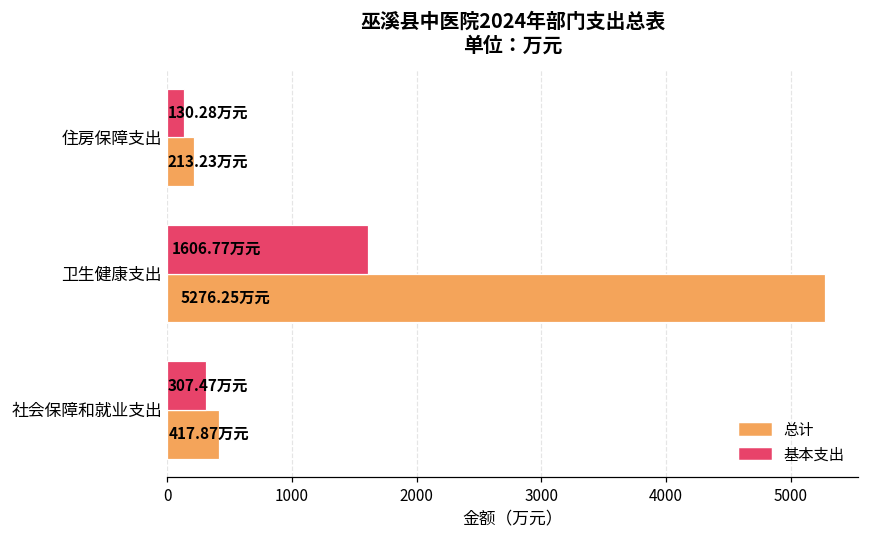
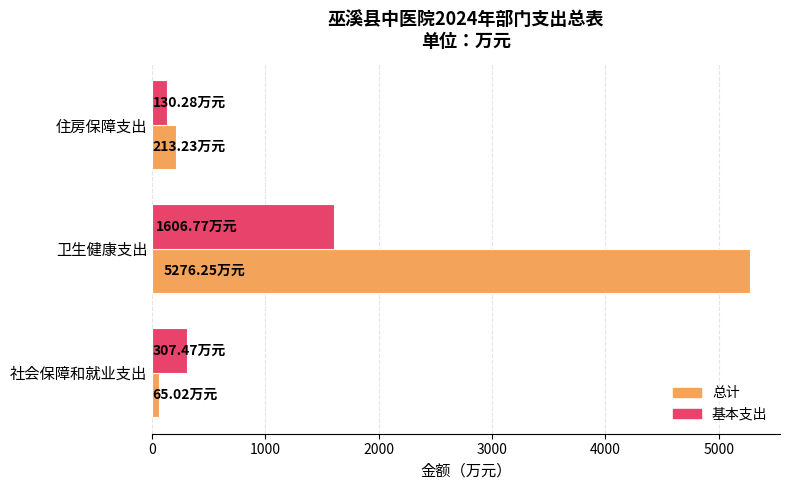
  {
    "总计": {
      "住房保障支出": 213.23,
      "卫生健康支出": 5276.25,
-     "社会保障和就业支出": 417.87
+     "社会保障和就业支出": 65.02
    },
    "基本支出": {
      "住房保障支出": 130.28,
      "卫生健康支出": 1606.77,
      "社会保障和就业支出": 307.47
    }
  }
